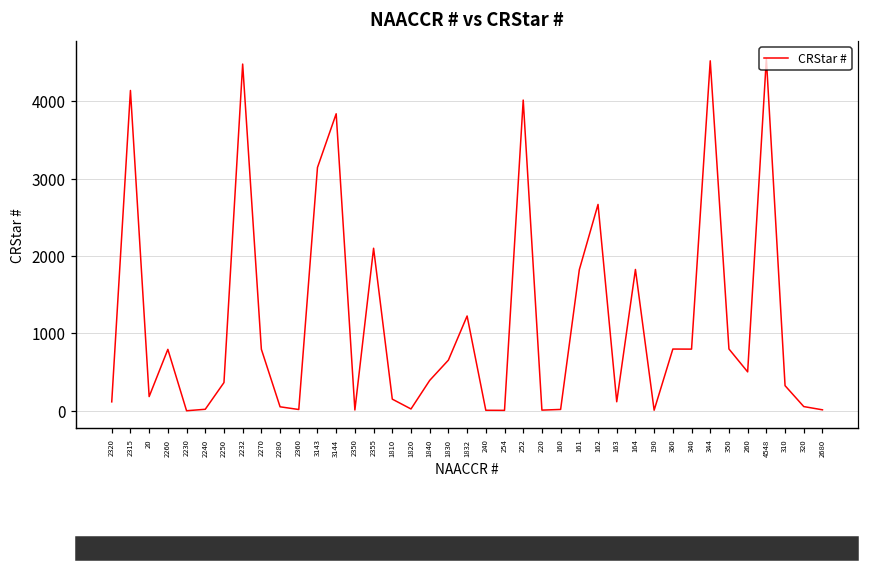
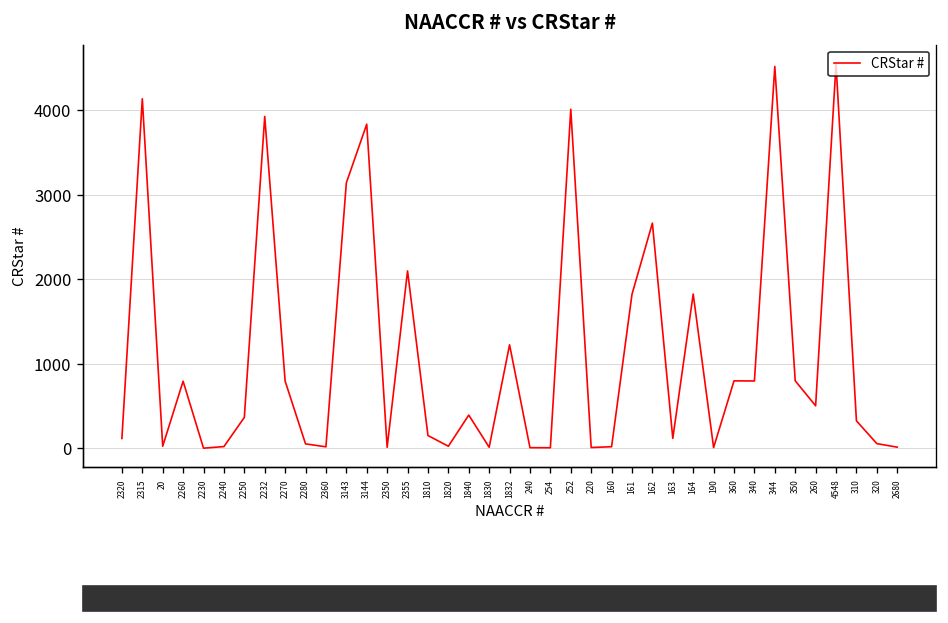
  {
    "2320": 100,
    "2315": 4100,
-   "20": 200,
+   "20": 0,
    "2260": 800,
    "2230": 0,
    "2240": 0,
    "2250": 400,
-   "2232": 4500,
+   "2232": 3900,
    "2270": 800,
    "2280": 100,
    "2360": 0,
    "3143": 3100,
    "3144": 3800,
    "2350": 0,
    "2355": 2100,
    "1810": 200,
    "1820": 0,
    "1840": 400,
-   "1830": 700,
+   "1830": 0,
    "1832": 1200,
    "240": 0,
    "254": 0,
    "252": 4000,
    "220": 0,
    "160": 0,
    "161": 1800,
    "162": 2700,
    "163": 100,
    "164": 1800,
    "190": 0,
    "360": 800,
    "340": 800,
    "344": 4500,
    "350": 800,
    "260": 500,
    "310": 300,
    "320": 100,
    "2680": 0
  }
